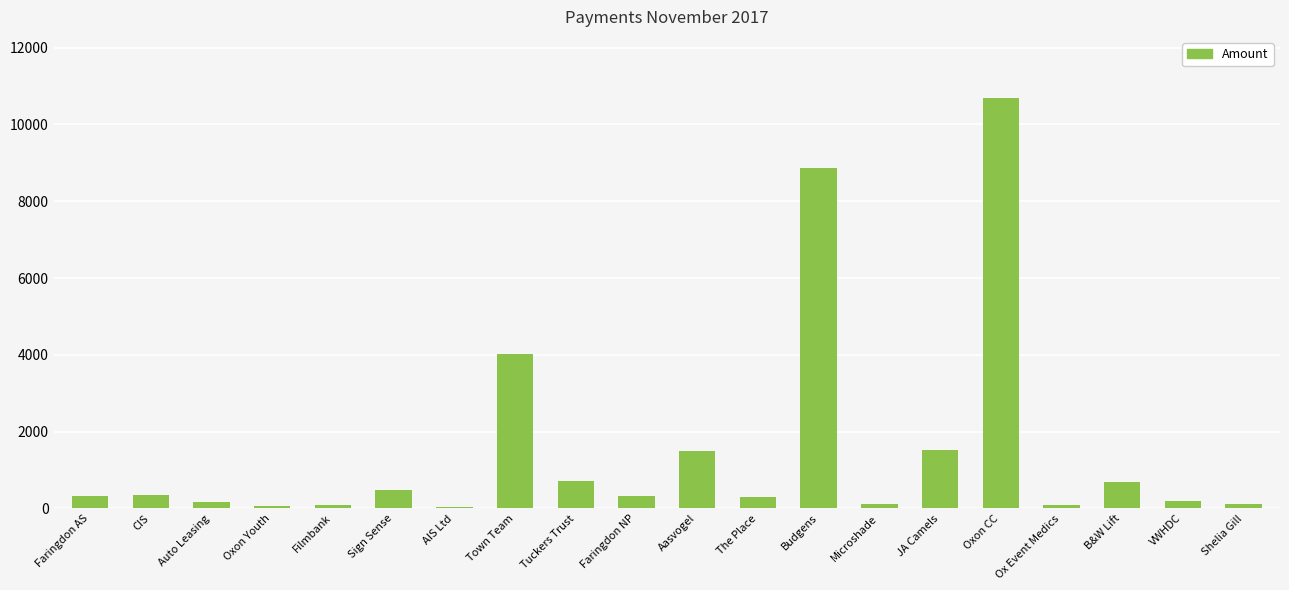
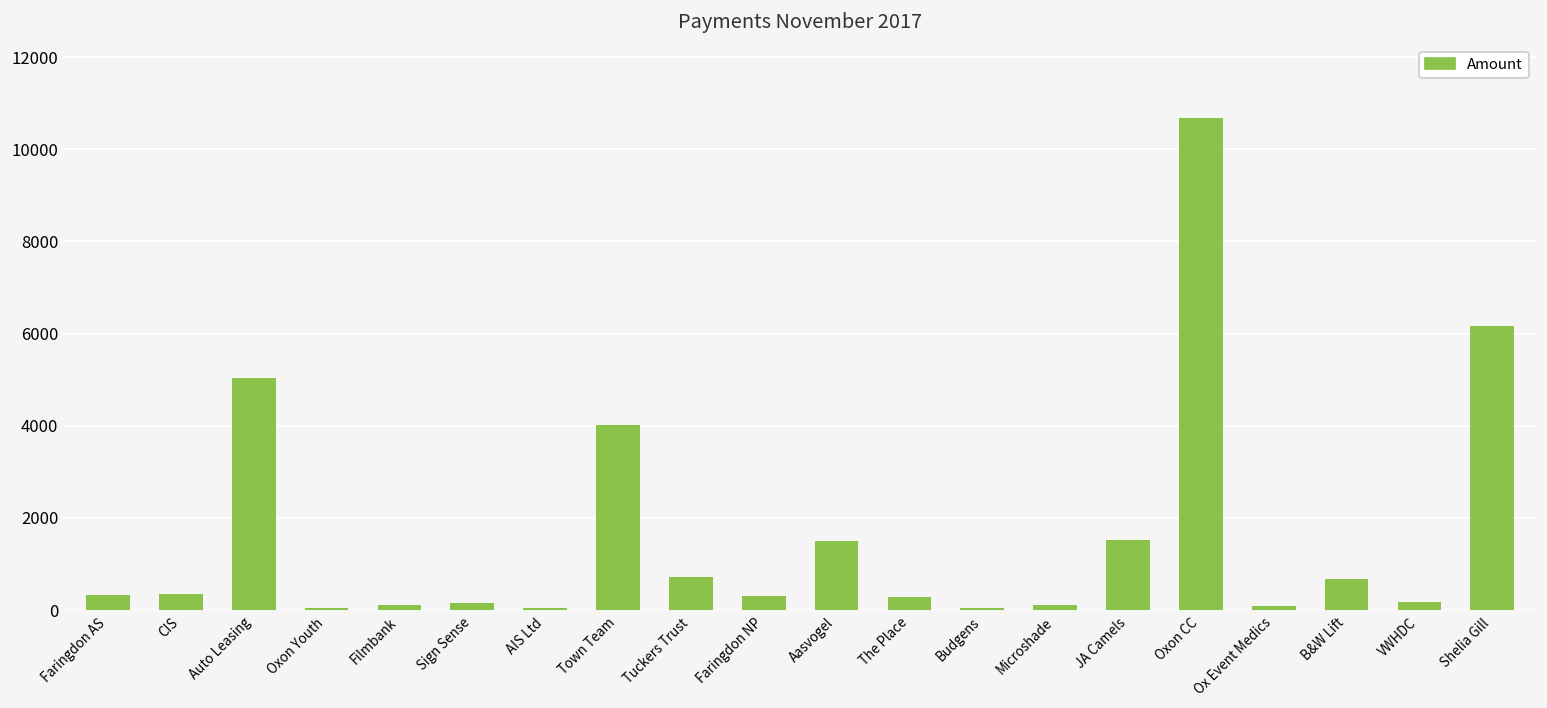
  {
    "Faringdon AS": 300,
    "CIS": 300,
-   "Auto Leasing": 200,
+   "Auto Leasing": 5000,
    "Filmbank": 100,
-   "Sign Sense": 500,
+   "Sign Sense": 200,
    "Town Team": 4000,
    "Tuckers Trust": 700,
    "Faringdon NP": 300,
    "Aasvogel": 1500,
    "The Place": 300,
-   "Budgens": 8900,
+   "Budgens": 0,
    "Microshade": 100,
    "JA Camels": 1500,
    "Oxon CC": 10700,
    "Ox Event Medics": 100,
    "B&W Lift": 700,
    "VWHDC": 200,
-   "Shelia Gill": 100
+   "Shelia Gill": 6200
  }
